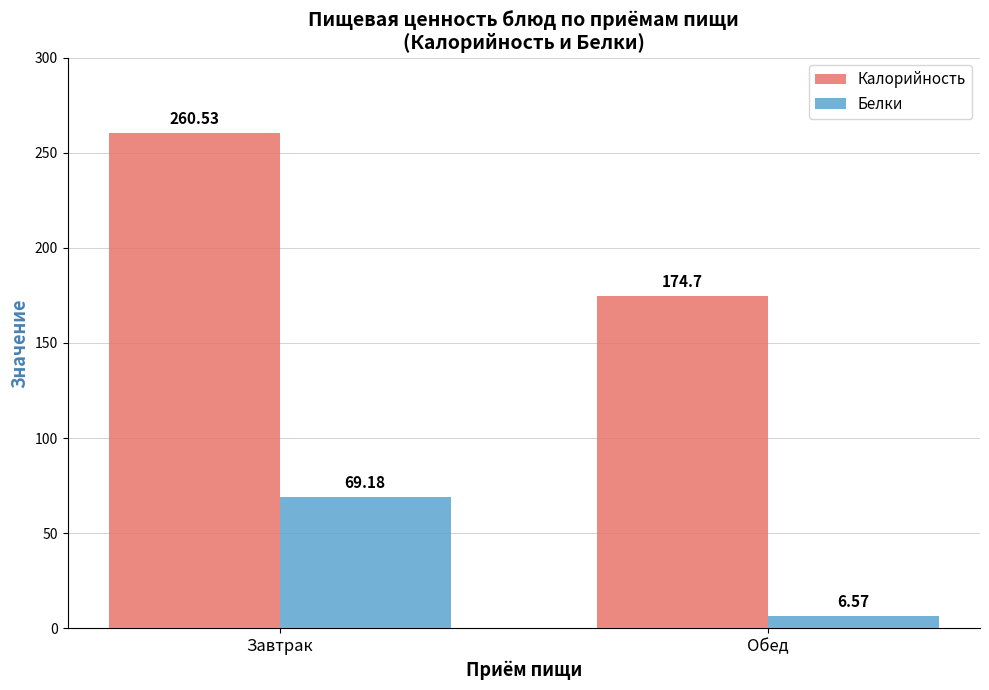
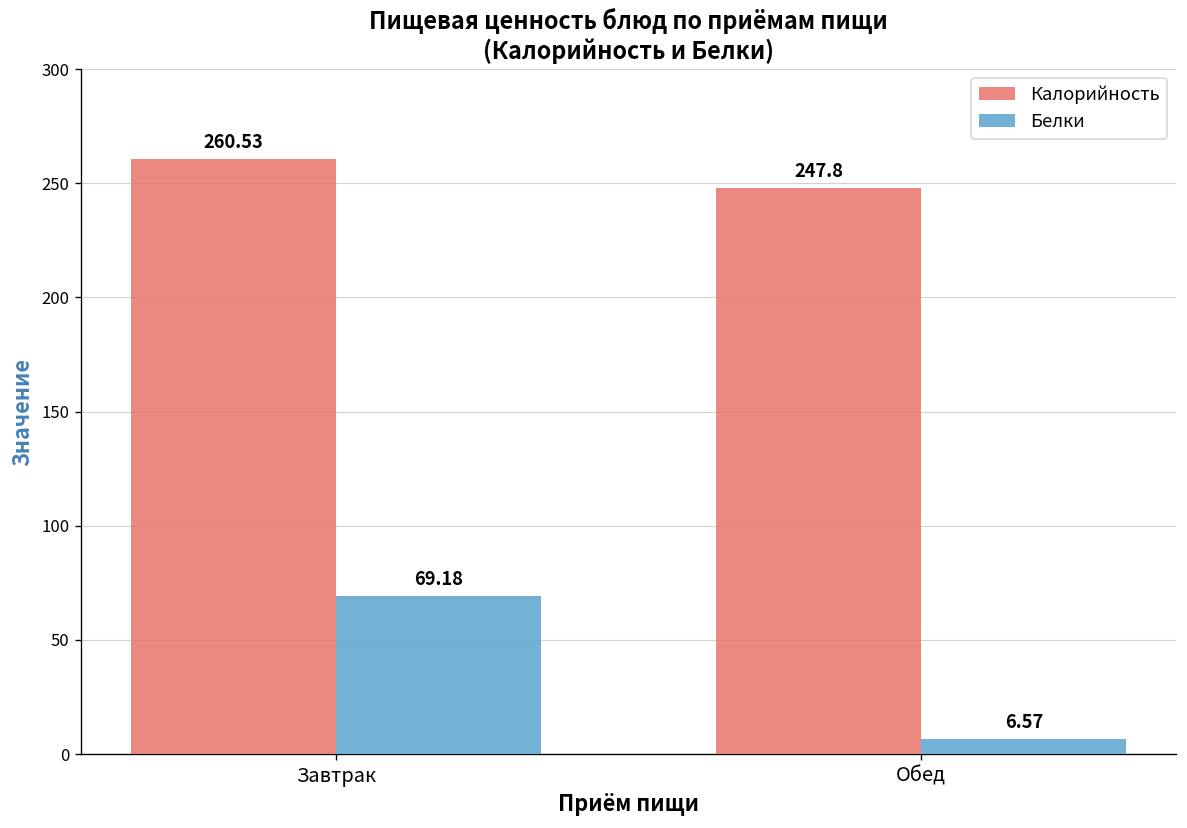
  {
    "Калорийность": {
      "Завтрак": 260.53,
-     "Обед": 174.7
+     "Обед": 247.8
    },
    "Белки": {
      "Завтрак": 69.18,
      "Обед": 6.57
    }
  }
